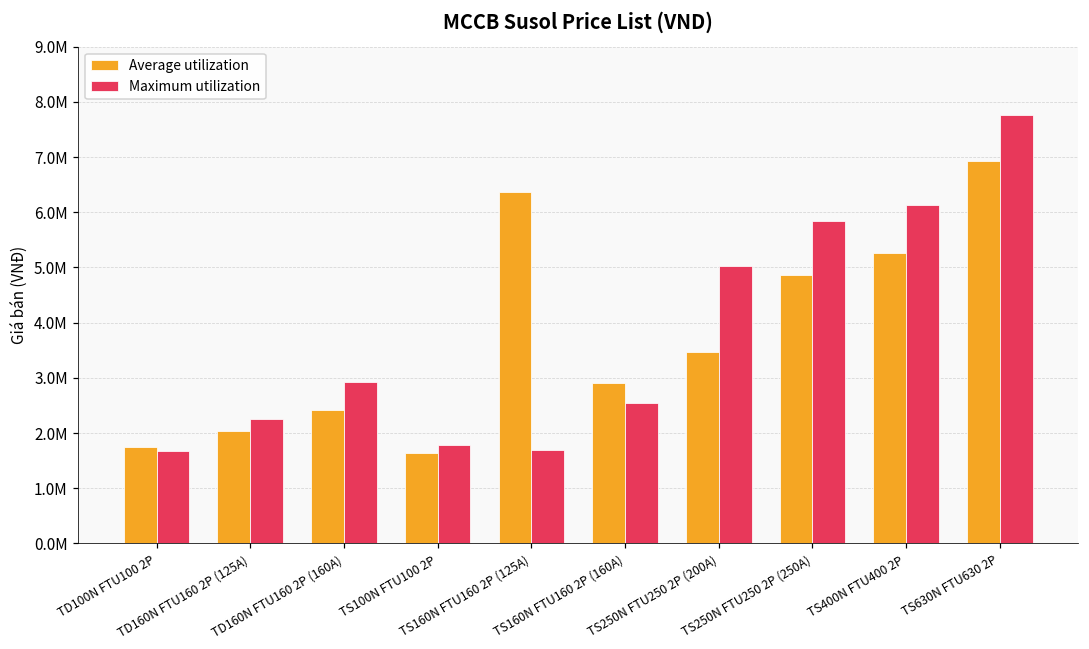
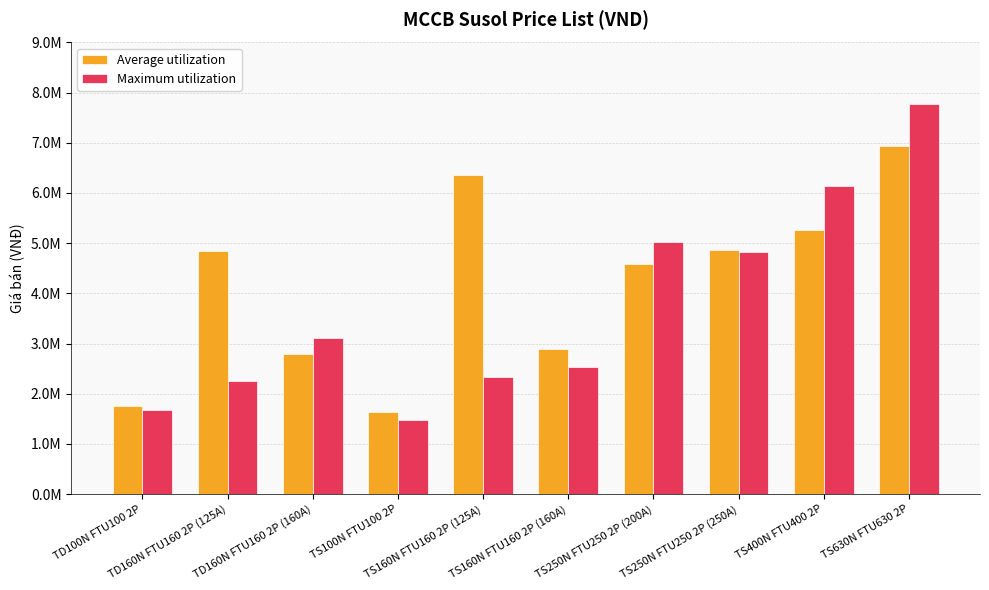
  {
    "Average utilization": {
      "TD100N FTU100 2P": 1800000,
-     "TD160N FTU160 2P (125A)": 2000000,
-     "TD160N FTU160 2P (160A)": 2400000,
+     "TD160N FTU160 2P (125A)": 4800000,
+     "TD160N FTU160 2P (160A)": 2800000,
      "TS100N FTU100 2P": 1600000,
      "TS160N FTU160 2P (125A)": 6400000,
      "TS160N FTU160 2P (160A)": 2900000,
-     "TS250N FTU250 2P (200A)": 3500000,
+     "TS250N FTU250 2P (200A)": 4600000,
      "TS250N FTU250 2P (250A)": 4900000,
      "TS400N FTU400 2P": 5300000,
      "TS630N FTU630 2P": 6900000
    },
    "Maximum utilization": {
      "TD100N FTU100 2P": 1700000,
      "TD160N FTU160 2P (125A)": 2300000,
-     "TD160N FTU160 2P (160A)": 2900000,
-     "TS100N FTU100 2P": 1800000,
-     "TS160N FTU160 2P (125A)": 1700000,
+     "TD160N FTU160 2P (160A)": 3100000,
+     "TS100N FTU100 2P": 1500000,
+     "TS160N FTU160 2P (125A)": 2300000,
      "TS160N FTU160 2P (160A)": 2500000,
      "TS250N FTU250 2P (200A)": 5000000,
-     "TS250N FTU250 2P (250A)": 5800000,
+     "TS250N FTU250 2P (250A)": 4800000,
      "TS400N FTU400 2P": 6100000,
      "TS630N FTU630 2P": 7800000
    }
  }
